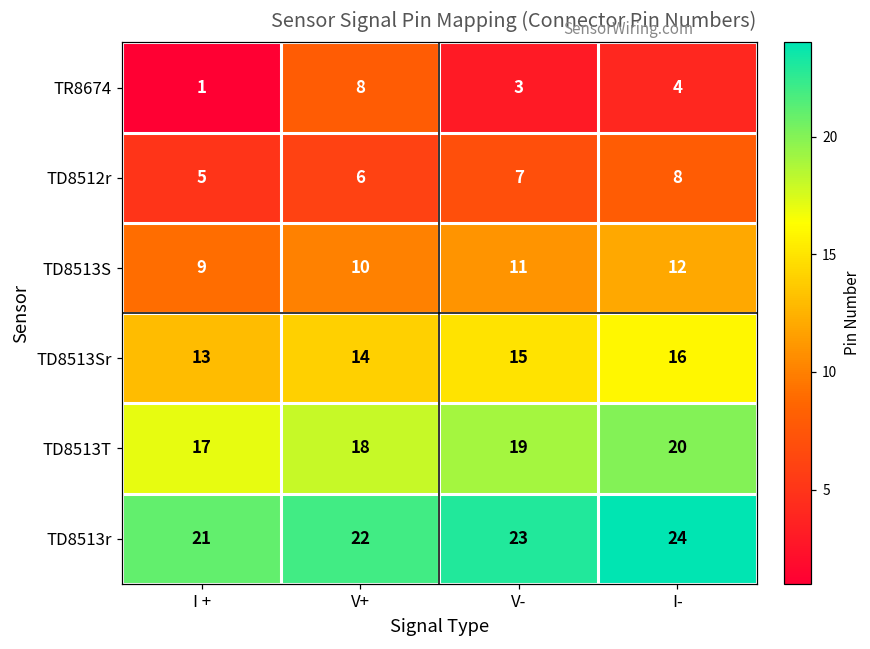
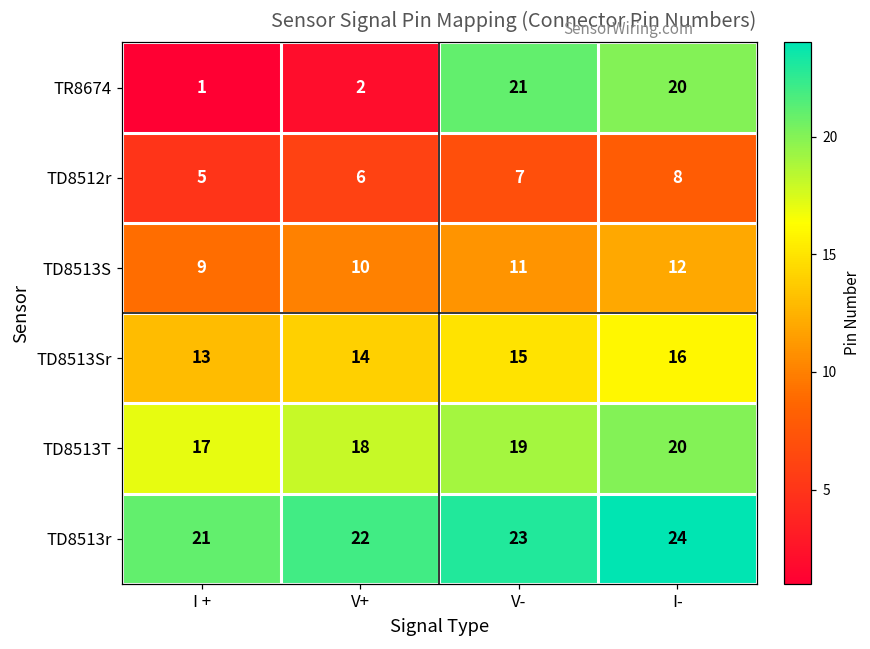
  {
    "TR8674": {
      "I +": 1,
-     "V+": 8,
-     "V-": 3,
-     "I-": 4
+     "V+": 2,
+     "V-": 21,
+     "I-": 20
    },
    "TD8512r": {
      "I +": 5,
      "V+": 6,
      "V-": 7,
      "I-": 8
    },
    "TD8513S": {
      "I +": 9,
      "V+": 10,
      "V-": 11,
      "I-": 12
    },
    "TD8513Sr": {
      "I +": 13,
      "V+": 14,
      "V-": 15,
      "I-": 16
    },
    "TD8513T": {
      "I +": 17,
      "V+": 18,
      "V-": 19,
      "I-": 20
    },
    "TD8513r": {
      "I +": 21,
      "V+": 22,
      "V-": 23,
      "I-": 24
    }
  }
